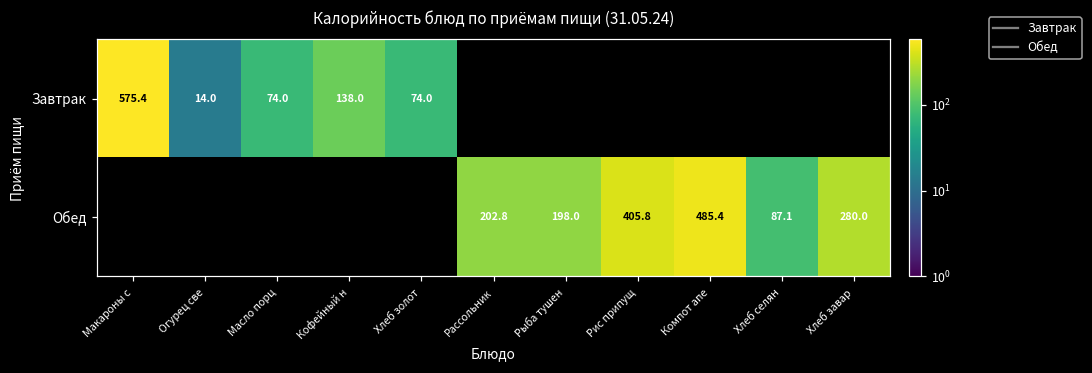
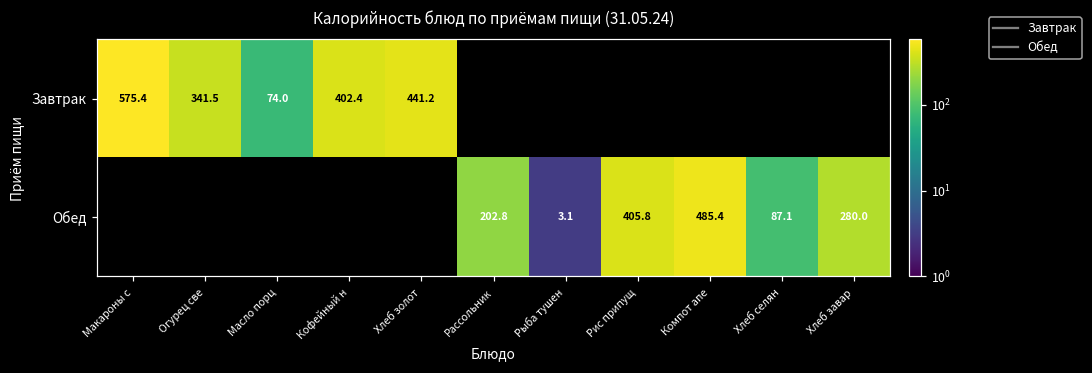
  {
    "Завтрак": {
      "Макароны с": 575.4,
-     "Огурец све": 14.0,
+     "Огурец све": 341.5,
      "Масло порц": 74.0,
-     "Кофейный н": 138.0,
-     "Хлеб золот": 74.0
+     "Кофейный н": 402.4,
+     "Хлеб золот": 441.2
    },
    "Обед": {
      "Рассольник": 202.8,
-     "Рыба тушен": 198.0,
+     "Рыба тушен": 3.1,
      "Рис припущ": 405.8,
      "Компот апе": 485.4,
      "Хлеб селян": 87.1,
      "Хлеб завар": 280.0
    }
  }
